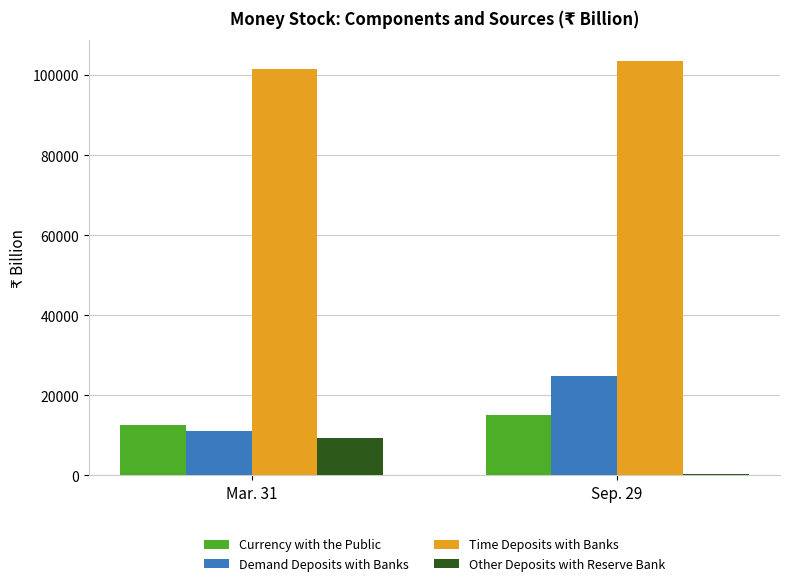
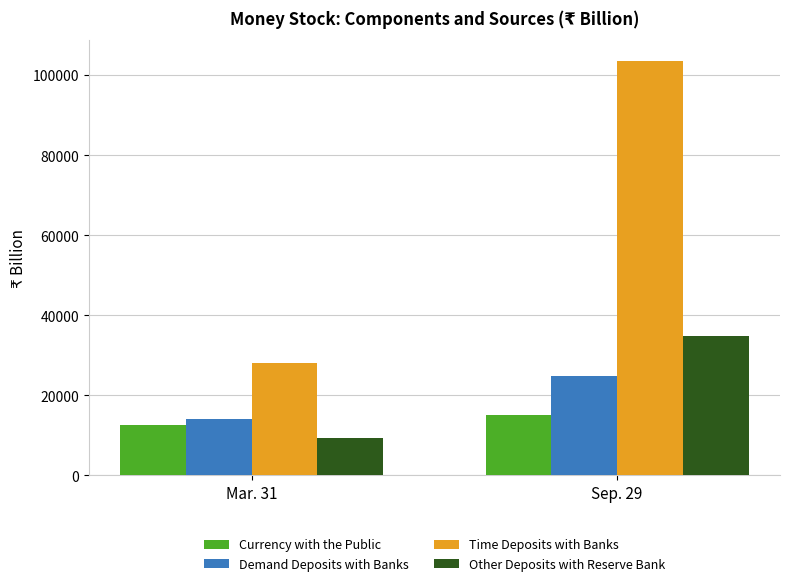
  {
    "Currency with the Public": {
      "Mar. 31": 13000,
      "Sep. 29": 15000
    },
    "Demand Deposits with Banks": {
-     "Mar. 31": 11000,
+     "Mar. 31": 14000,
      "Sep. 29": 25000
    },
    "Time Deposits with Banks": {
-     "Mar. 31": 101000,
+     "Mar. 31": 28000,
      "Sep. 29": 104000
    },
    "Other Deposits with Reserve Bank": {
      "Mar. 31": 9000,
-     "Sep. 29": 0
+     "Sep. 29": 35000
    }
  }
